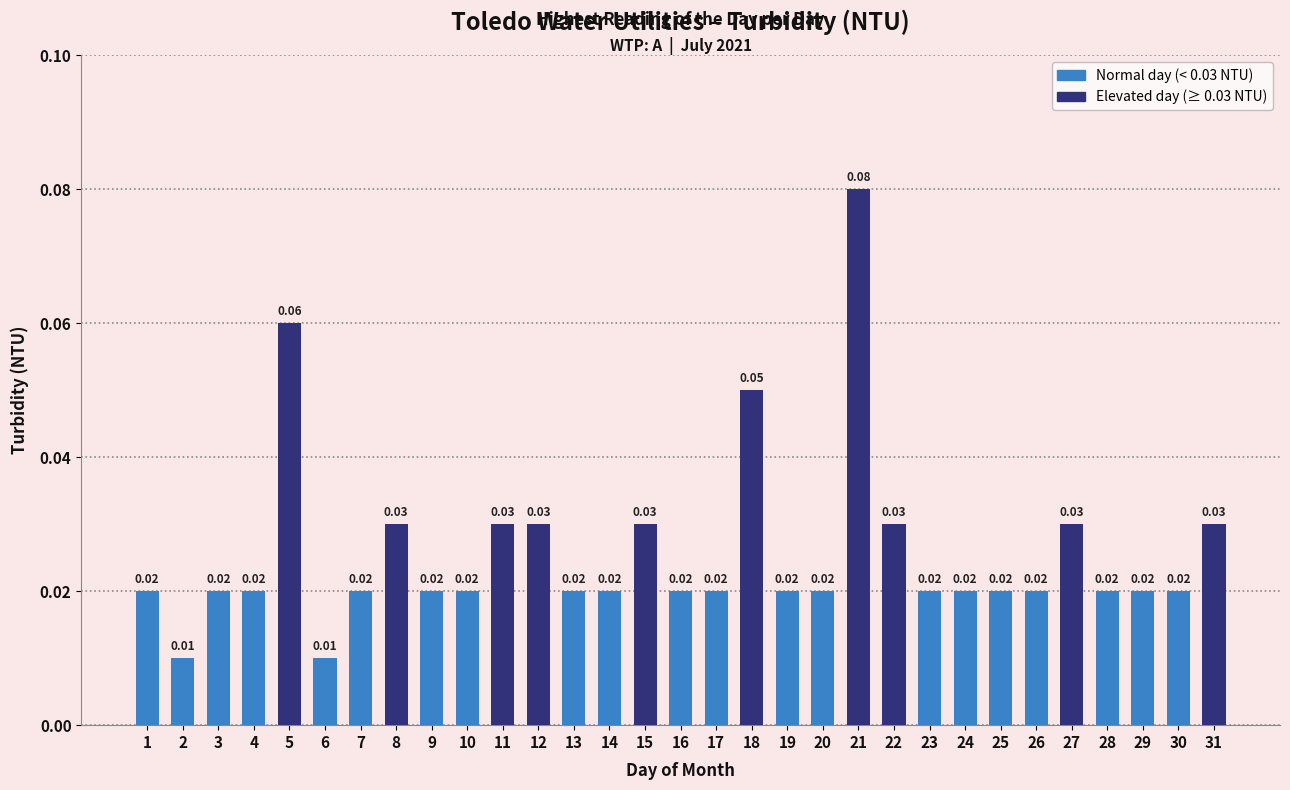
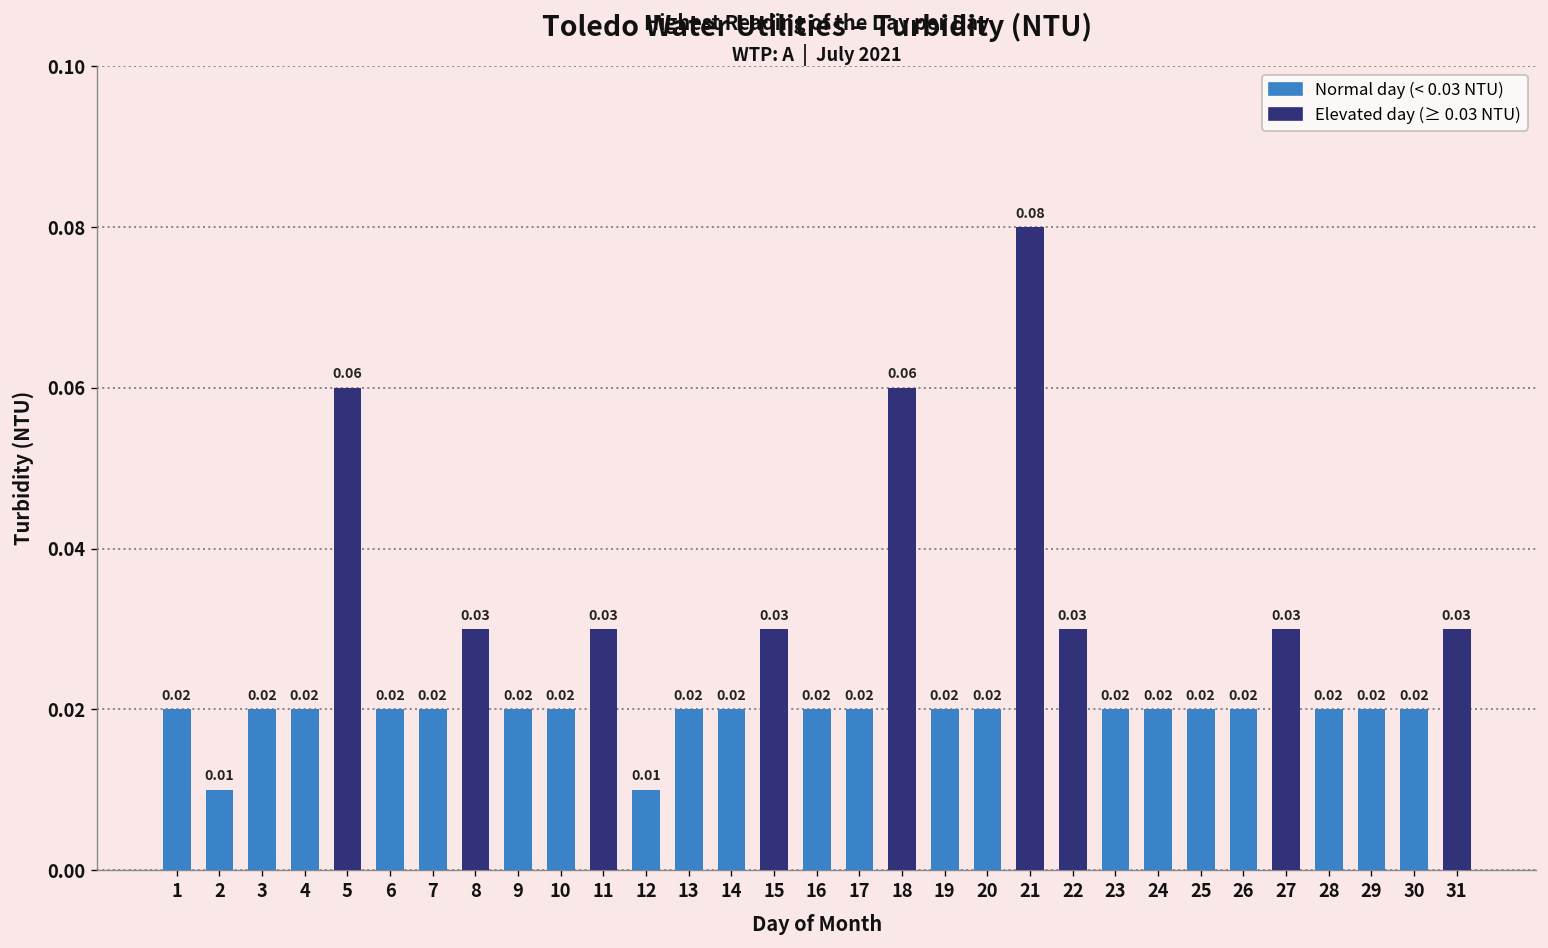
  {
    "1": 0.02,
    "2": 0.01,
    "3": 0.02,
    "4": 0.02,
    "5": 0.06,
-   "6": 0.01,
+   "6": 0.02,
    "7": 0.02,
    "8": 0.03,
    "9": 0.02,
    "10": 0.02,
    "11": 0.03,
-   "12": 0.03,
+   "12": 0.01,
    "13": 0.02,
    "14": 0.02,
    "15": 0.03,
    "16": 0.02,
    "17": 0.02,
-   "18": 0.05,
+   "18": 0.06,
    "19": 0.02,
    "20": 0.02,
    "21": 0.08,
    "22": 0.03,
    "23": 0.02,
    "24": 0.02,
    "25": 0.02,
    "26": 0.02,
    "27": 0.03,
    "28": 0.02,
    "29": 0.02,
    "30": 0.02,
    "31": 0.03
  }
